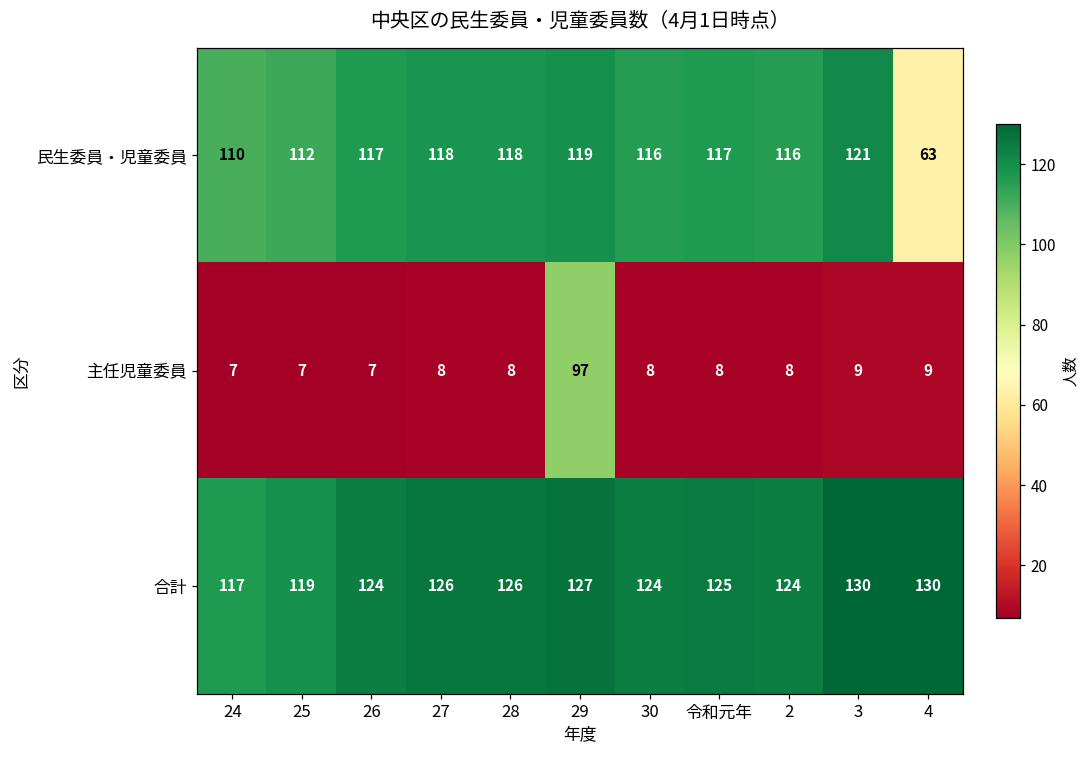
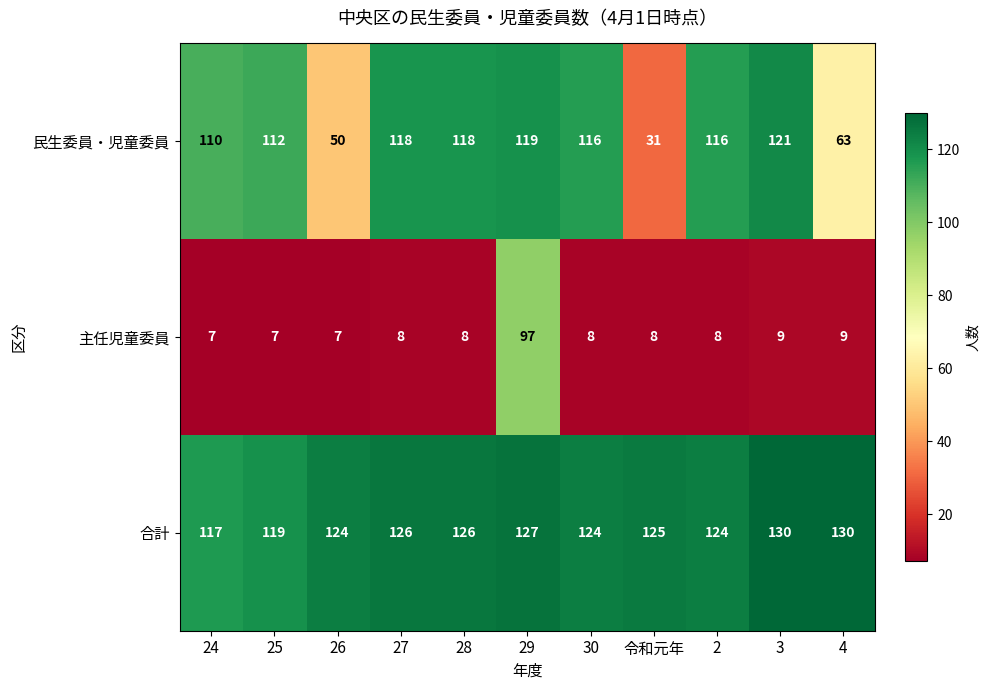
  {
    "民生委員・児童委員": {
      "24": 110,
      "25": 112,
-     "26": 117,
+     "26": 50,
      "27": 118,
      "28": 118,
      "29": 119,
      "30": 116,
-     "令和元年": 117,
+     "令和元年": 31,
      "2": 116,
      "3": 121,
      "4": 63
    },
    "主任児童委員": {
      "24": 7,
      "25": 7,
      "26": 7,
      "27": 8,
      "28": 8,
      "29": 97,
      "30": 8,
      "令和元年": 8,
      "2": 8,
      "3": 9,
      "4": 9
    },
    "合計": {
      "24": 117,
      "25": 119,
      "26": 124,
      "27": 126,
      "28": 126,
      "29": 127,
      "30": 124,
      "令和元年": 125,
      "2": 124,
      "3": 130,
      "4": 130
    }
  }
